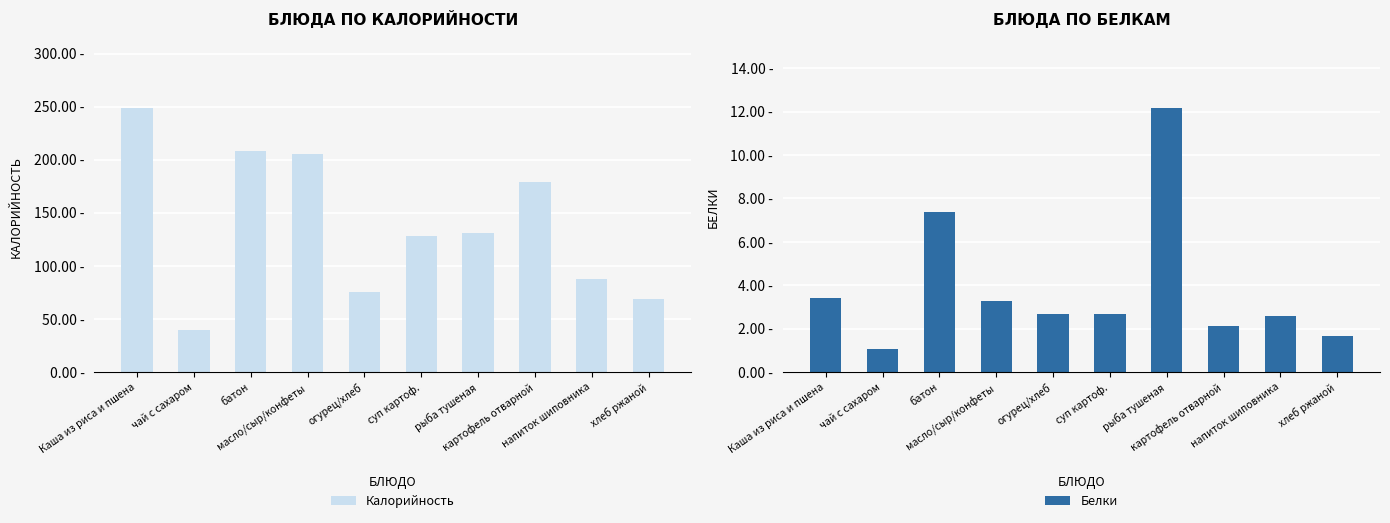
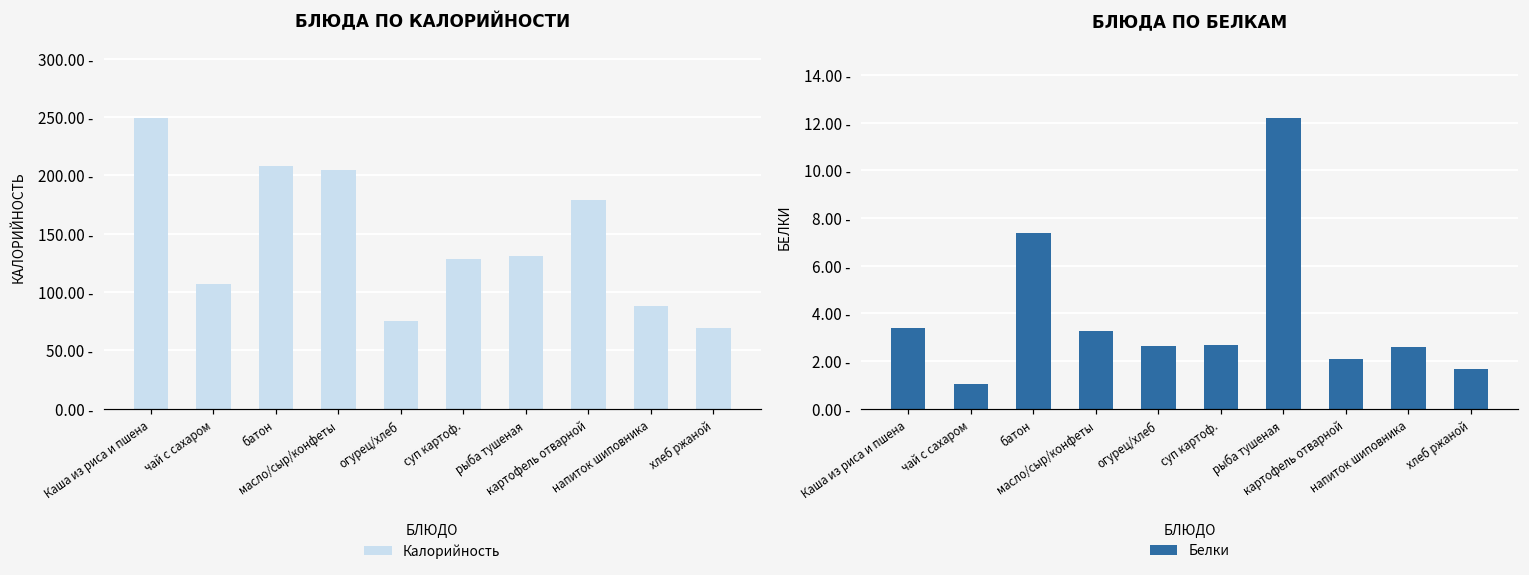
  {
    "БЛЮДА ПО КАЛОРИЙНОСТИ": {
      "Каша из риса и пшена": "249 -",
-     "чай с сахаром": "40 -",
+     "чай с сахаром": "107 -",
      "батон": "208 -",
      "масло/сыр/конфеты": "205 -",
      "огурец/хлеб": "75 -",
      "суп картоф.": "128 -",
      "рыба тушеная": "131 -",
      "картофель отварной": "179 -",
      "напиток шиповника": "88 -",
      "хлеб ржаной": "69 -"
    },
    "БЛЮДА ПО БЕЛКАМ": {
      "Каша из риса и пшена": "3.4 -",
      "чай с сахаром": "1.1 -",
      "батон": "7.4 -",
      "масло/сыр/конфеты": "3.3 -",
      "огурец/хлеб": "2.7 -",
      "суп картоф.": "2.7 -",
      "рыба тушеная": "12.2 -",
      "картофель отварной": "2.1 -",
      "напиток шиповника": "2.6 -",
      "хлеб ржаной": "1.7 -"
    }
  }
